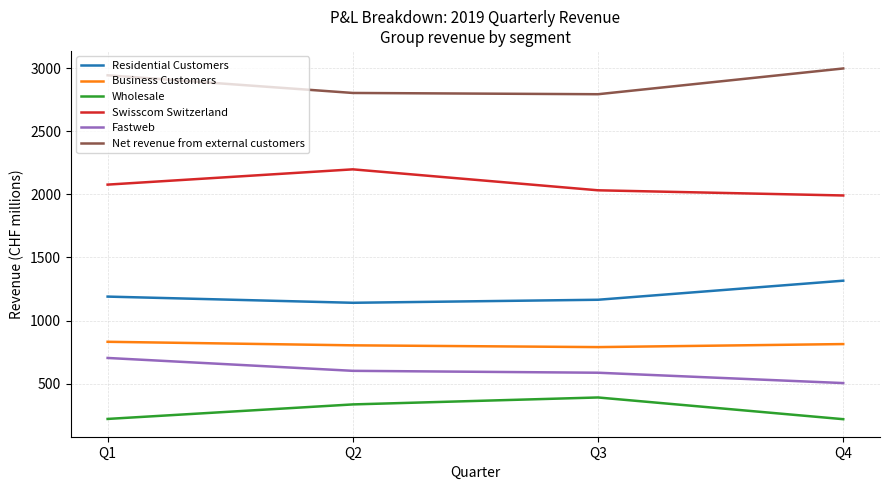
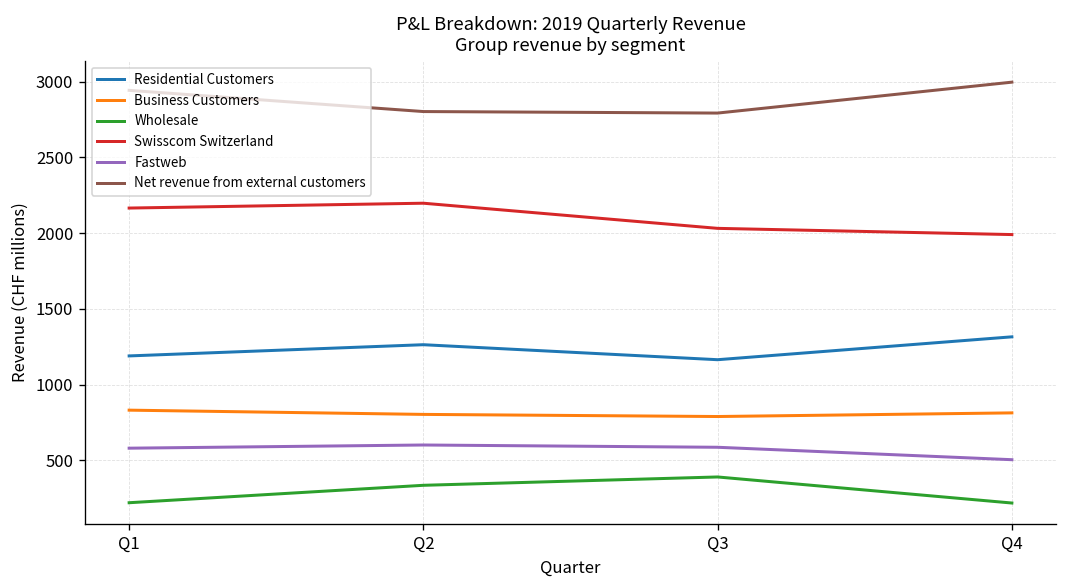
  {
    "Residential Customers": {
      "Q1": 1190,
-     "Q2": 1140,
+     "Q2": 1260,
      "Q3": 1170,
      "Q4": 1320
    },
    "Business Customers": {
      "Q1": 830,
      "Q2": 800,
      "Q3": 790,
      "Q4": 810
    },
    "Wholesale": {
      "Q1": 220,
      "Q2": 340,
      "Q3": 390,
      "Q4": 220
    },
    "Swisscom Switzerland": {
-     "Q1": 2080,
+     "Q1": 2170,
      "Q2": 2200,
      "Q3": 2030,
      "Q4": 1990
    },
    "Fastweb": {
-     "Q1": 700,
+     "Q1": 580,
      "Q2": 600,
      "Q3": 590,
      "Q4": 510
    },
    "Net revenue from external customers": {
      "Q2": 2800,
      "Q3": 2790,
      "Q4": 3000
    }
  }
